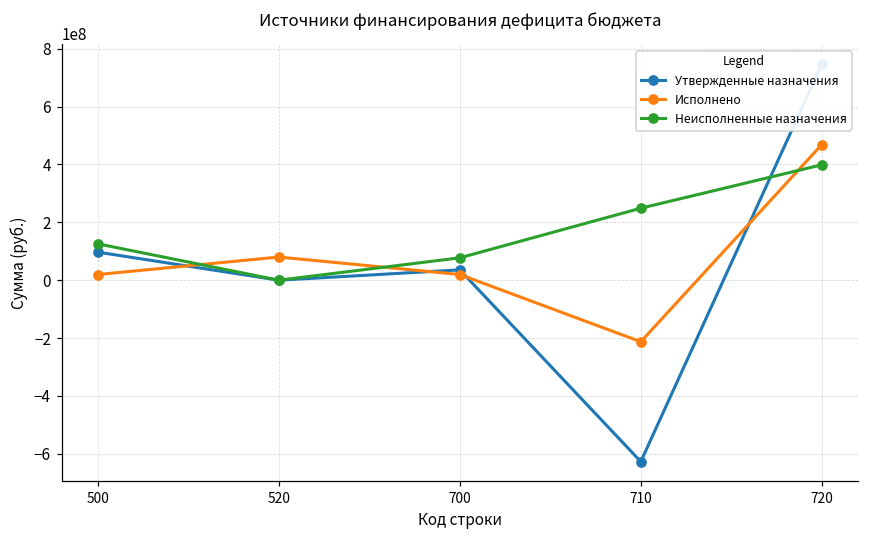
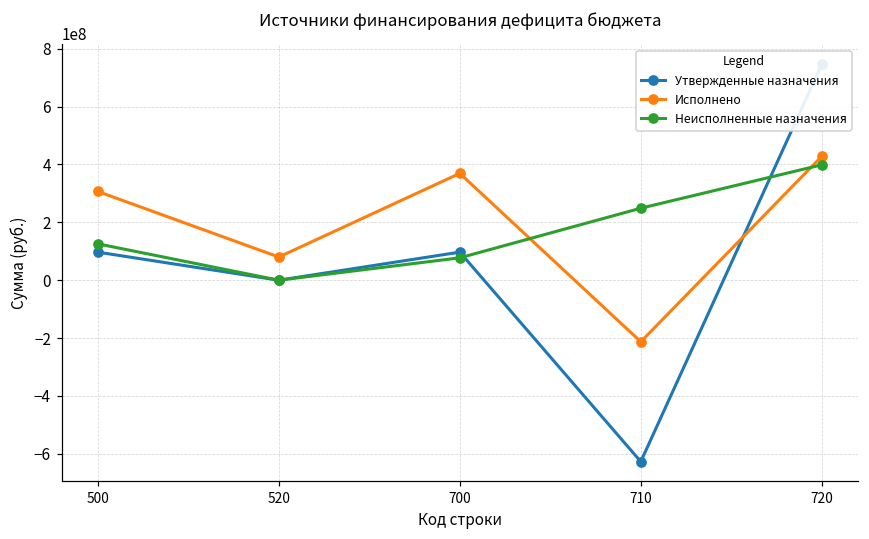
  {
    "Утвержденные назначения": {
      "500": 100000000,
-     "700": 40000000,
+     "700": 100000000,
      "710": -630000000
    },
    "Исполнено": {
-     "500": 20000000,
+     "500": 310000000,
      "520": 80000000,
-     "700": 20000000,
+     "700": 370000000,
      "710": -210000000,
-     "720": 470000000
+     "720": 430000000
    },
    "Неисполненные назначения": {
      "500": 130000000,
      "700": 80000000,
      "710": 250000000,
      "720": 400000000
    }
  }
